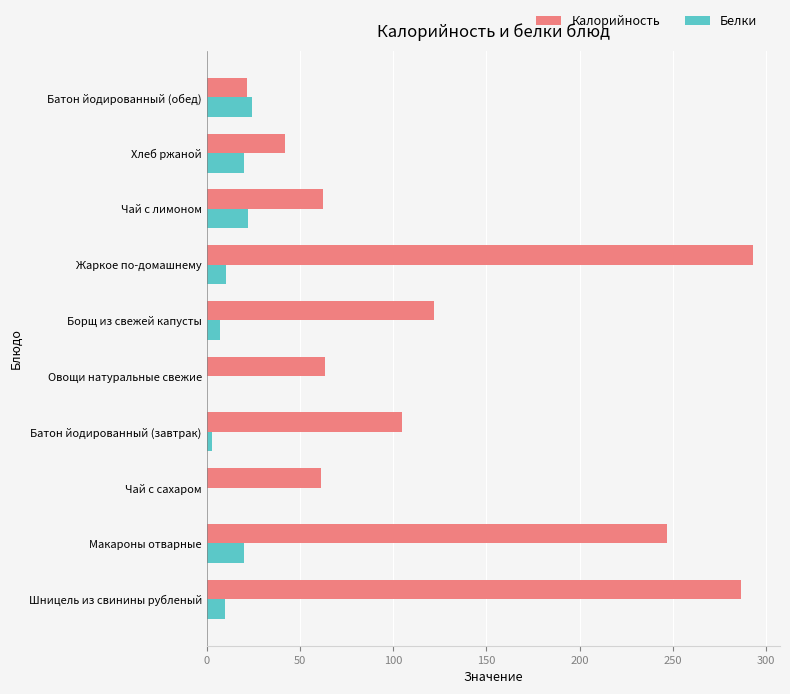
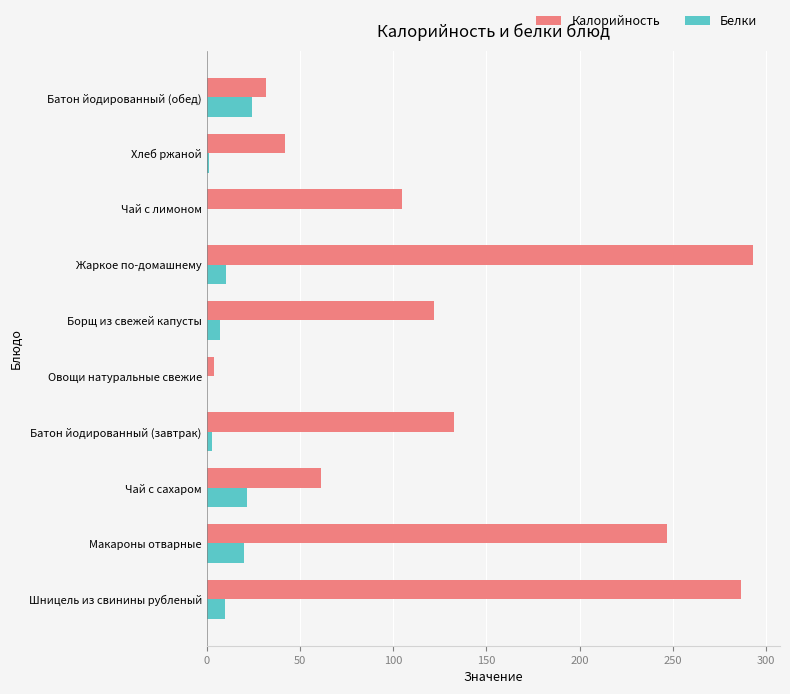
  {
    "Калорийность": {
-     "Батон йодированный (обед)": 21,
+     "Батон йодированный (обед)": 32,
      "Хлеб ржаной": 42,
-     "Чай с лимоном": 62,
+     "Чай с лимоном": 105,
      "Жаркое по-домашнему": 293,
      "Борщ из свежей капусты": 122,
-     "Овощи натуральные свежие": 64,
-     "Батон йодированный (завтрак)": 105,
+     "Овощи натуральные свежие": 4,
+     "Батон йодированный (завтрак)": 133,
      "Чай с сахаром": 61,
      "Макароны отварные": 247,
      "Шницель из свинины рубленый": 286
    },
    "Белки": {
      "Батон йодированный (обед)": 25,
-     "Хлеб ржаной": 20,
-     "Чай с лимоном": 22,
+     "Хлеб ржаной": 2,
+     "Чай с лимоном": 0,
      "Жаркое по-домашнему": 10,
      "Борщ из свежей капусты": 7,
      "Батон йодированный (завтрак)": 3,
-     "Чай с сахаром": 0,
+     "Чай с сахаром": 22,
      "Макароны отварные": 20,
      "Шницель из свинины рубленый": 10
    }
  }
